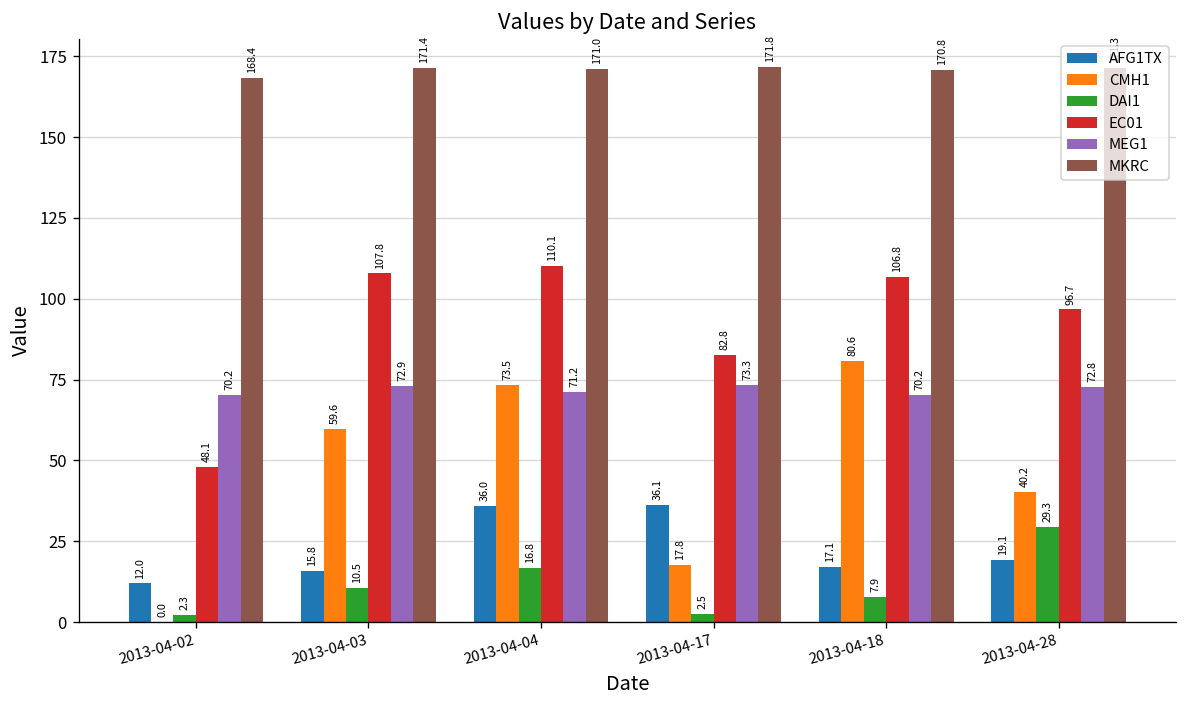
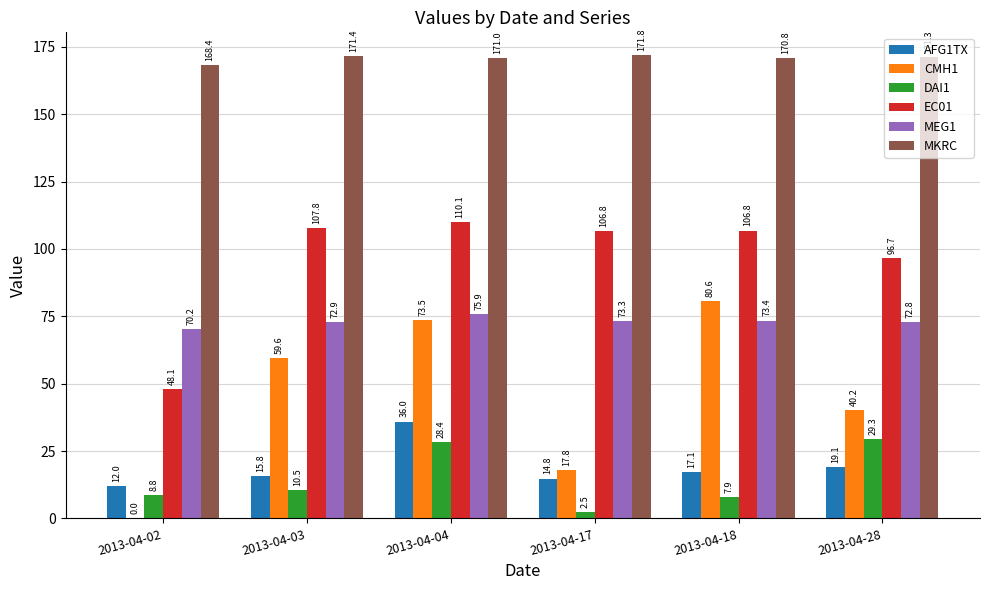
  {
    "AFG1TX": {
      "2013-04-02": 12.0,
      "2013-04-03": 15.8,
      "2013-04-04": 36.0,
-     "2013-04-17": 36.1,
+     "2013-04-17": 14.8,
      "2013-04-18": 17.1,
      "2013-04-28": 19.1
    },
    "CMH1": {
      "2013-04-02": 0.0,
      "2013-04-03": 59.6,
      "2013-04-04": 73.5,
      "2013-04-17": 17.8,
      "2013-04-18": 80.6,
      "2013-04-28": 40.2
    },
    "DAI1": {
-     "2013-04-02": 2.3,
+     "2013-04-02": 8.8,
      "2013-04-03": 10.5,
-     "2013-04-04": 16.8,
+     "2013-04-04": 28.4,
      "2013-04-17": 2.5,
      "2013-04-18": 7.9,
      "2013-04-28": 29.3
    },
    "EC01": {
      "2013-04-02": 48.1,
      "2013-04-03": 107.8,
      "2013-04-04": 110.1,
-     "2013-04-17": 82.8,
+     "2013-04-17": 106.8,
      "2013-04-18": 106.8,
      "2013-04-28": 96.7
    },
    "MEG1": {
      "2013-04-02": 70.2,
      "2013-04-03": 72.9,
-     "2013-04-04": 71.2,
+     "2013-04-04": 75.9,
      "2013-04-17": 73.3,
-     "2013-04-18": 70.2,
+     "2013-04-18": 73.4,
      "2013-04-28": 72.8
    },
    "MKRC": {
      "2013-04-02": 168.4,
      "2013-04-03": 171.4,
      "2013-04-04": 171.0,
      "2013-04-17": 171.8,
      "2013-04-18": 170.8
    }
  }
